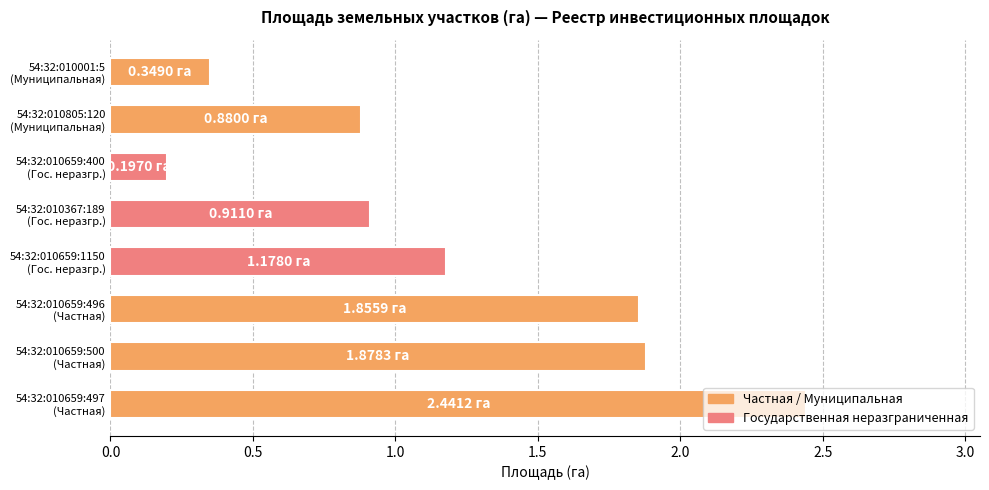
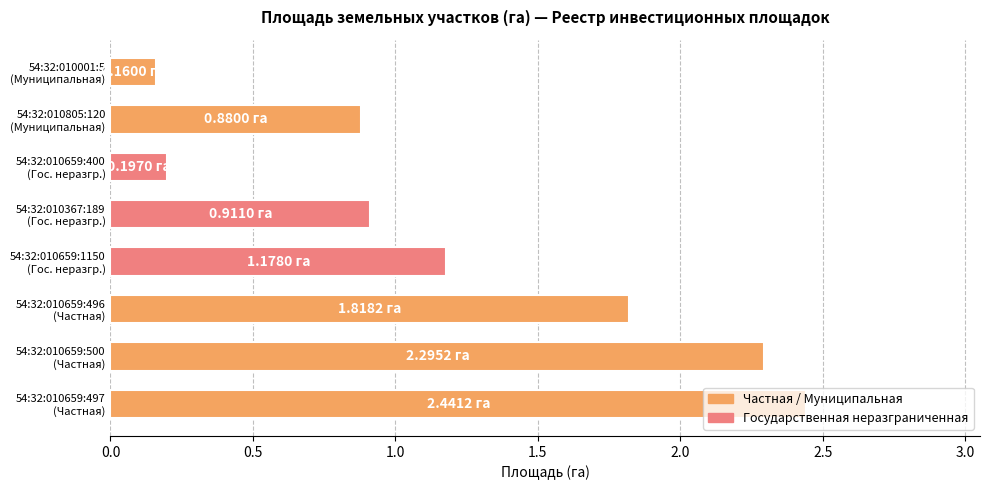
  {
-   "54:32:010001:5 (Муниципальная)": 0.3490,
+   "54:32:010001:5 (Муниципальная)": 0.1600,
    "54:32:010805:120 (Муниципальная)": 0.8800,
    "54:32:010659:400 (Гос. неразгр.)": 0.1970,
    "54:32:010367:189 (Гос. неразгр.)": 0.9110,
    "54:32:010659:1150 (Гос. неразгр.)": 1.1780,
-   "54:32:010659:496 (Частная)": 1.8559,
-   "54:32:010659:500 (Частная)": 1.8783
+   "54:32:010659:496 (Частная)": 1.8182,
+   "54:32:010659:500 (Частная)": 2.2952
  }
